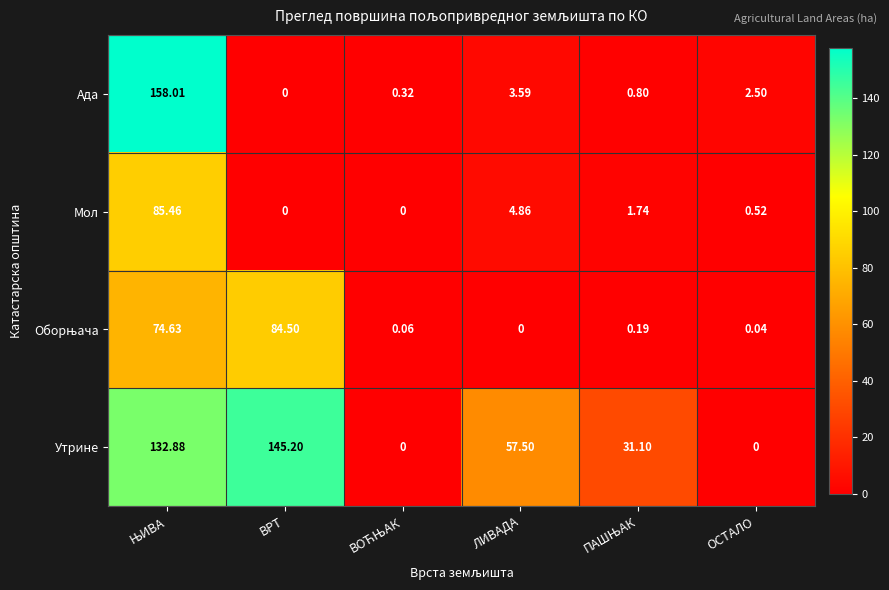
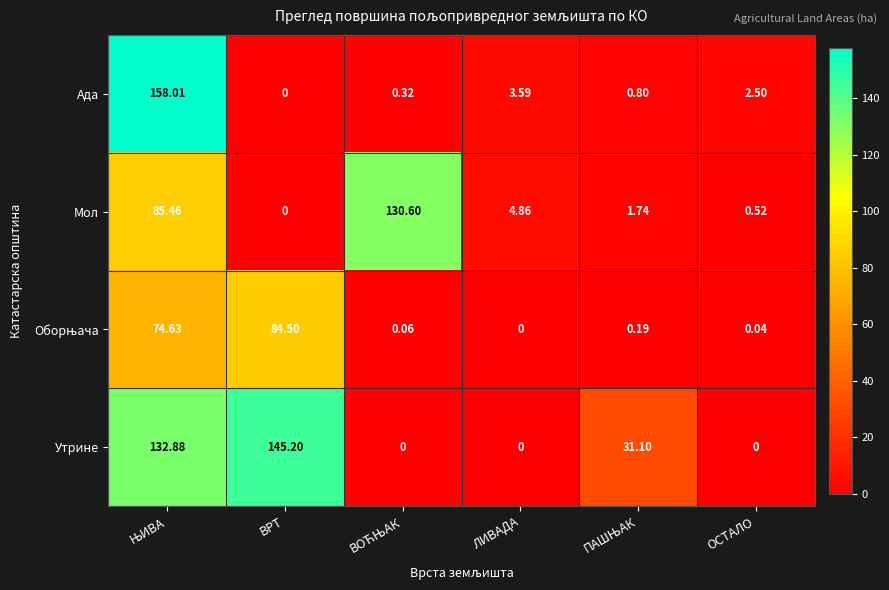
  {
    "Ада": {
      "ЊИВА": 158.01,
      "ВРТ": 0,
      "ВОЋЊАК": 0.32,
      "ЛИВАДА": 3.59,
      "ПАШЊАК": 0.80,
      "ОСТАЛО": 2.50
    },
    "Мол": {
      "ЊИВА": 85.46,
      "ВРТ": 0,
-     "ВОЋЊАК": 0,
+     "ВОЋЊАК": 130.60,
      "ЛИВАДА": 4.86,
      "ПАШЊАК": 1.74,
      "ОСТАЛО": 0.52
    },
    "Оборњача": {
      "ЊИВА": 74.63,
      "ВРТ": 84.50,
      "ВОЋЊАК": 0.06,
      "ЛИВАДА": 0,
      "ПАШЊАК": 0.19,
      "ОСТАЛО": 0.04
    },
    "Утрине": {
      "ЊИВА": 132.88,
      "ВРТ": 145.20,
      "ВОЋЊАК": 0,
-     "ЛИВАДА": 57.50,
+     "ЛИВАДА": 0,
      "ПАШЊАК": 31.10,
      "ОСТАЛО": 0
    }
  }
